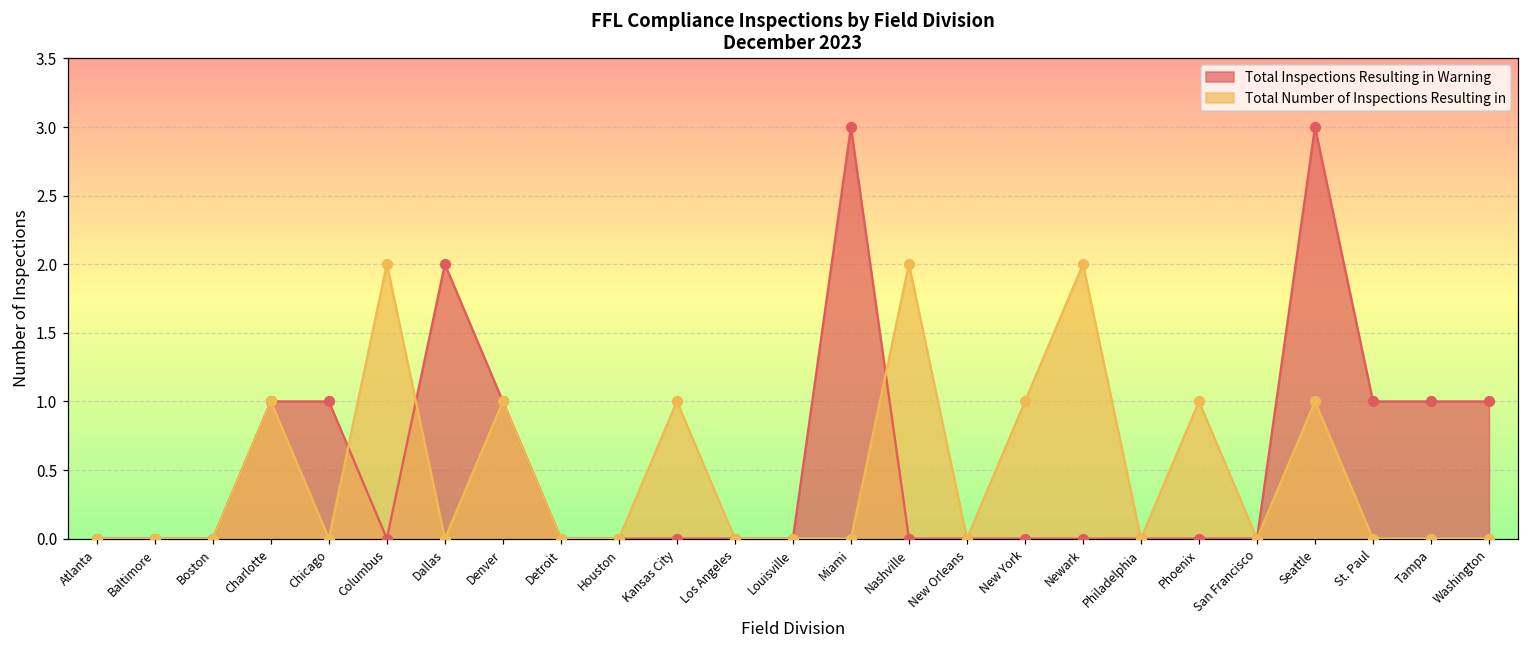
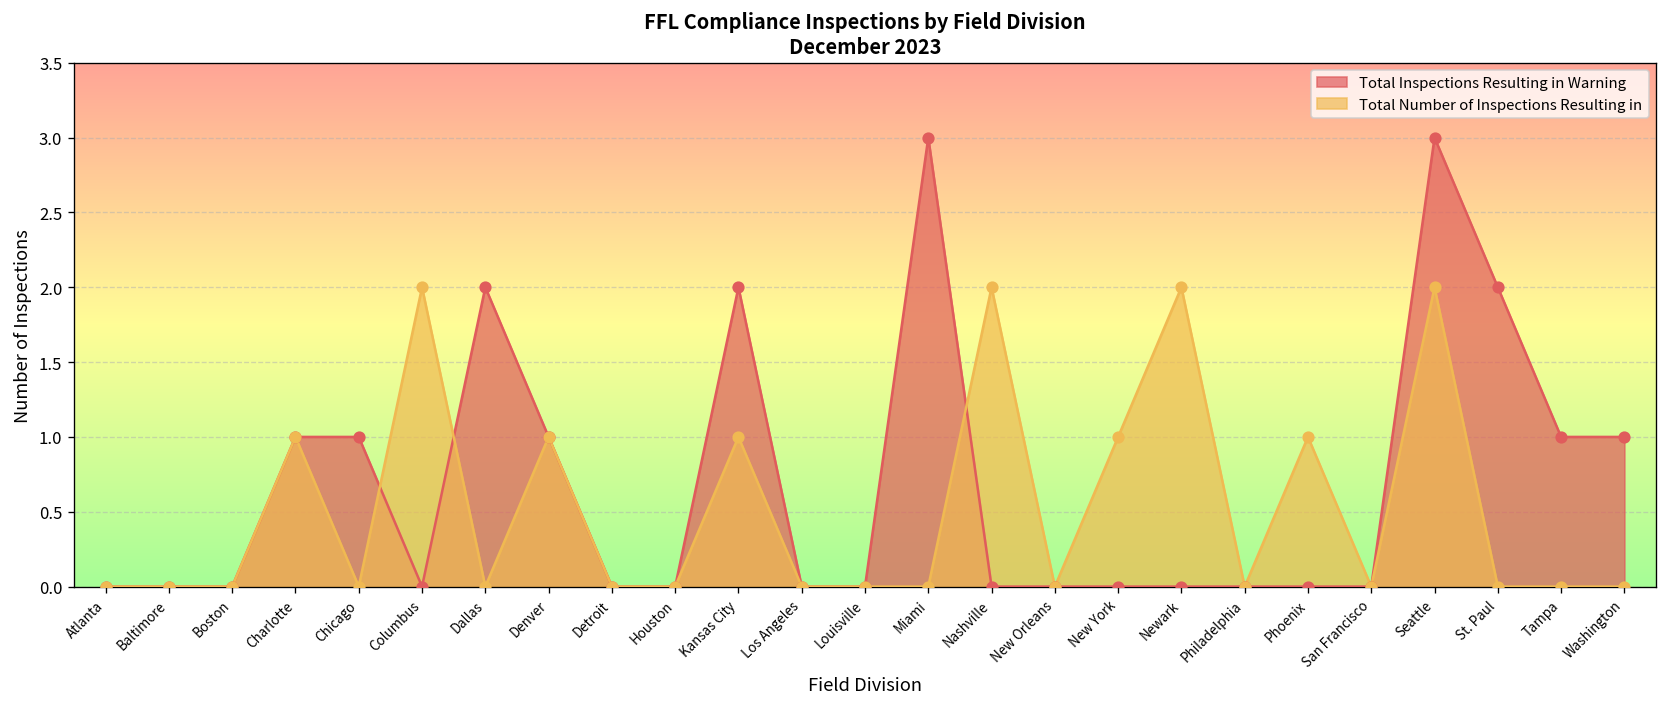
  {
    "Total Inspections Resulting in Warning": {
      "Chicago": 1,
      "Columbus": 0,
      "Dallas": 2,
-     "Kansas City": 0,
+     "Kansas City": 2,
      "Miami": 3,
      "Nashville": 0,
      "New York": 0,
      "Newark": 0,
      "Phoenix": 0,
      "Seattle": 3,
-     "St. Paul": 1,
+     "St. Paul": 2,
      "Tampa": 1,
      "Washington": 1
    },
    "Total Number of Inspections Resulting in": {
      "Chicago": 0,
      "Columbus": 2,
      "Dallas": 0,
      "Kansas City": 1,
      "Miami": 0,
      "Nashville": 2,
      "New York": 1,
      "Newark": 2,
      "Phoenix": 1,
-     "Seattle": 1,
+     "Seattle": 2,
      "St. Paul": 0,
      "Tampa": 0,
      "Washington": 0
    }
  }
